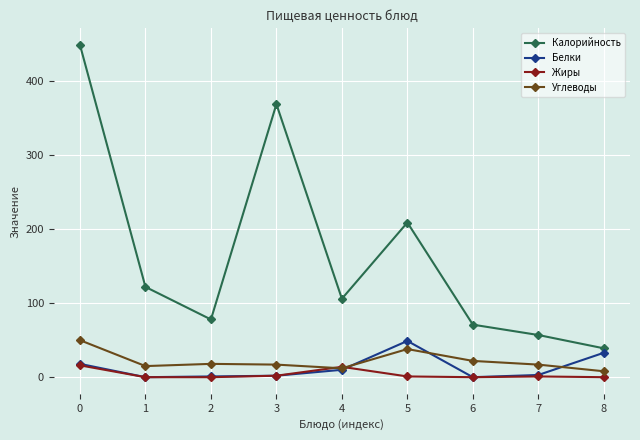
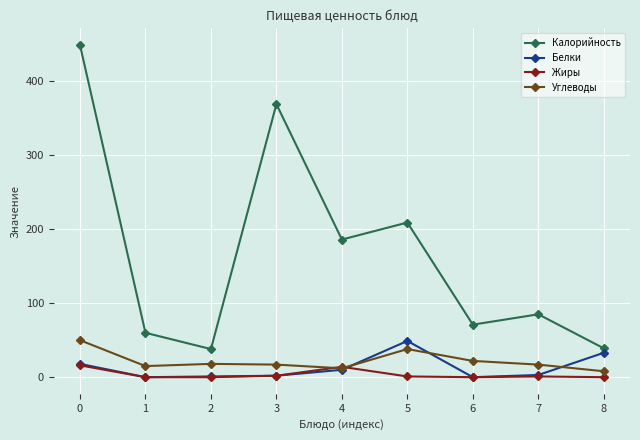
  {
    "Калорийность": {
      "0": 450,
-     "1": 120,
-     "2": 80,
+     "1": 60,
+     "2": 40,
      "3": 370,
-     "4": 110,
+     "4": 190,
      "5": 210,
      "6": 70,
-     "7": 60,
+     "7": 90,
      "8": 40
    },
    "Белки": {
      "5": 50,
      "8": 30
    }
  }
